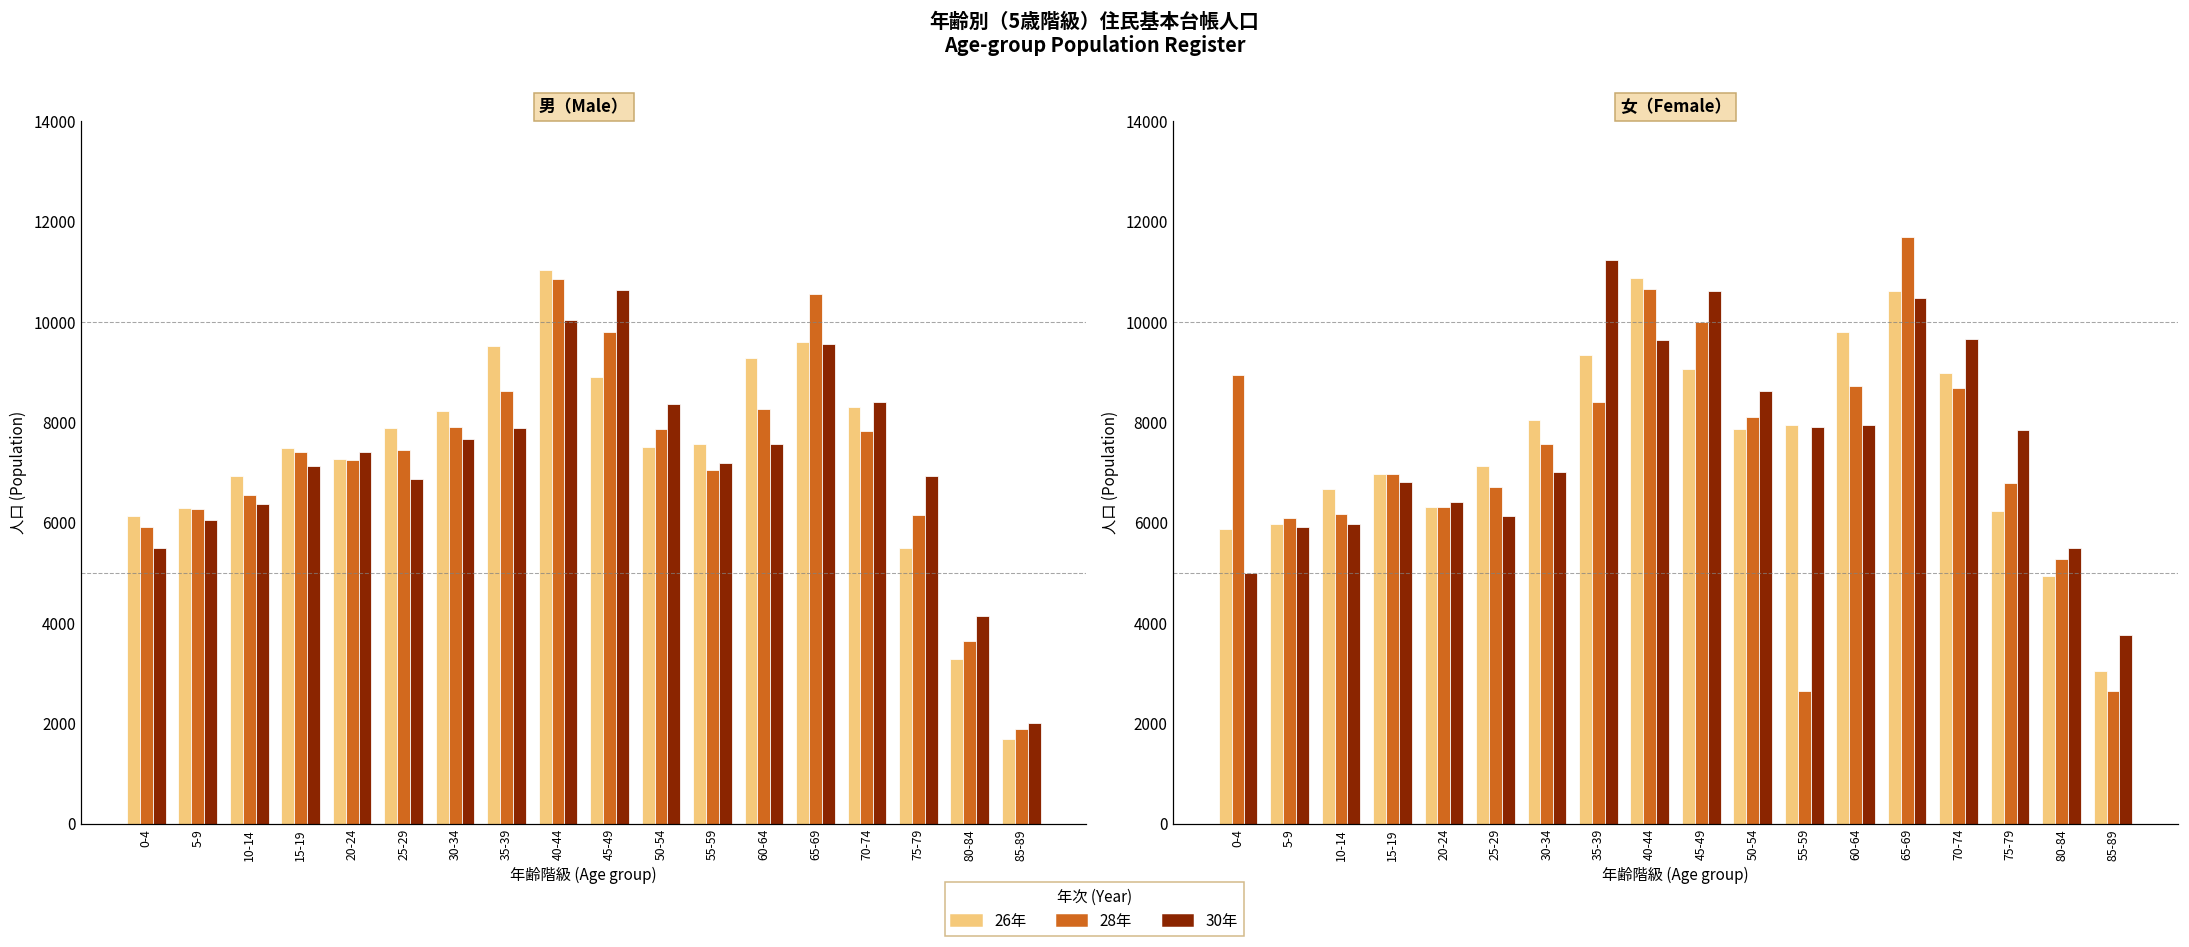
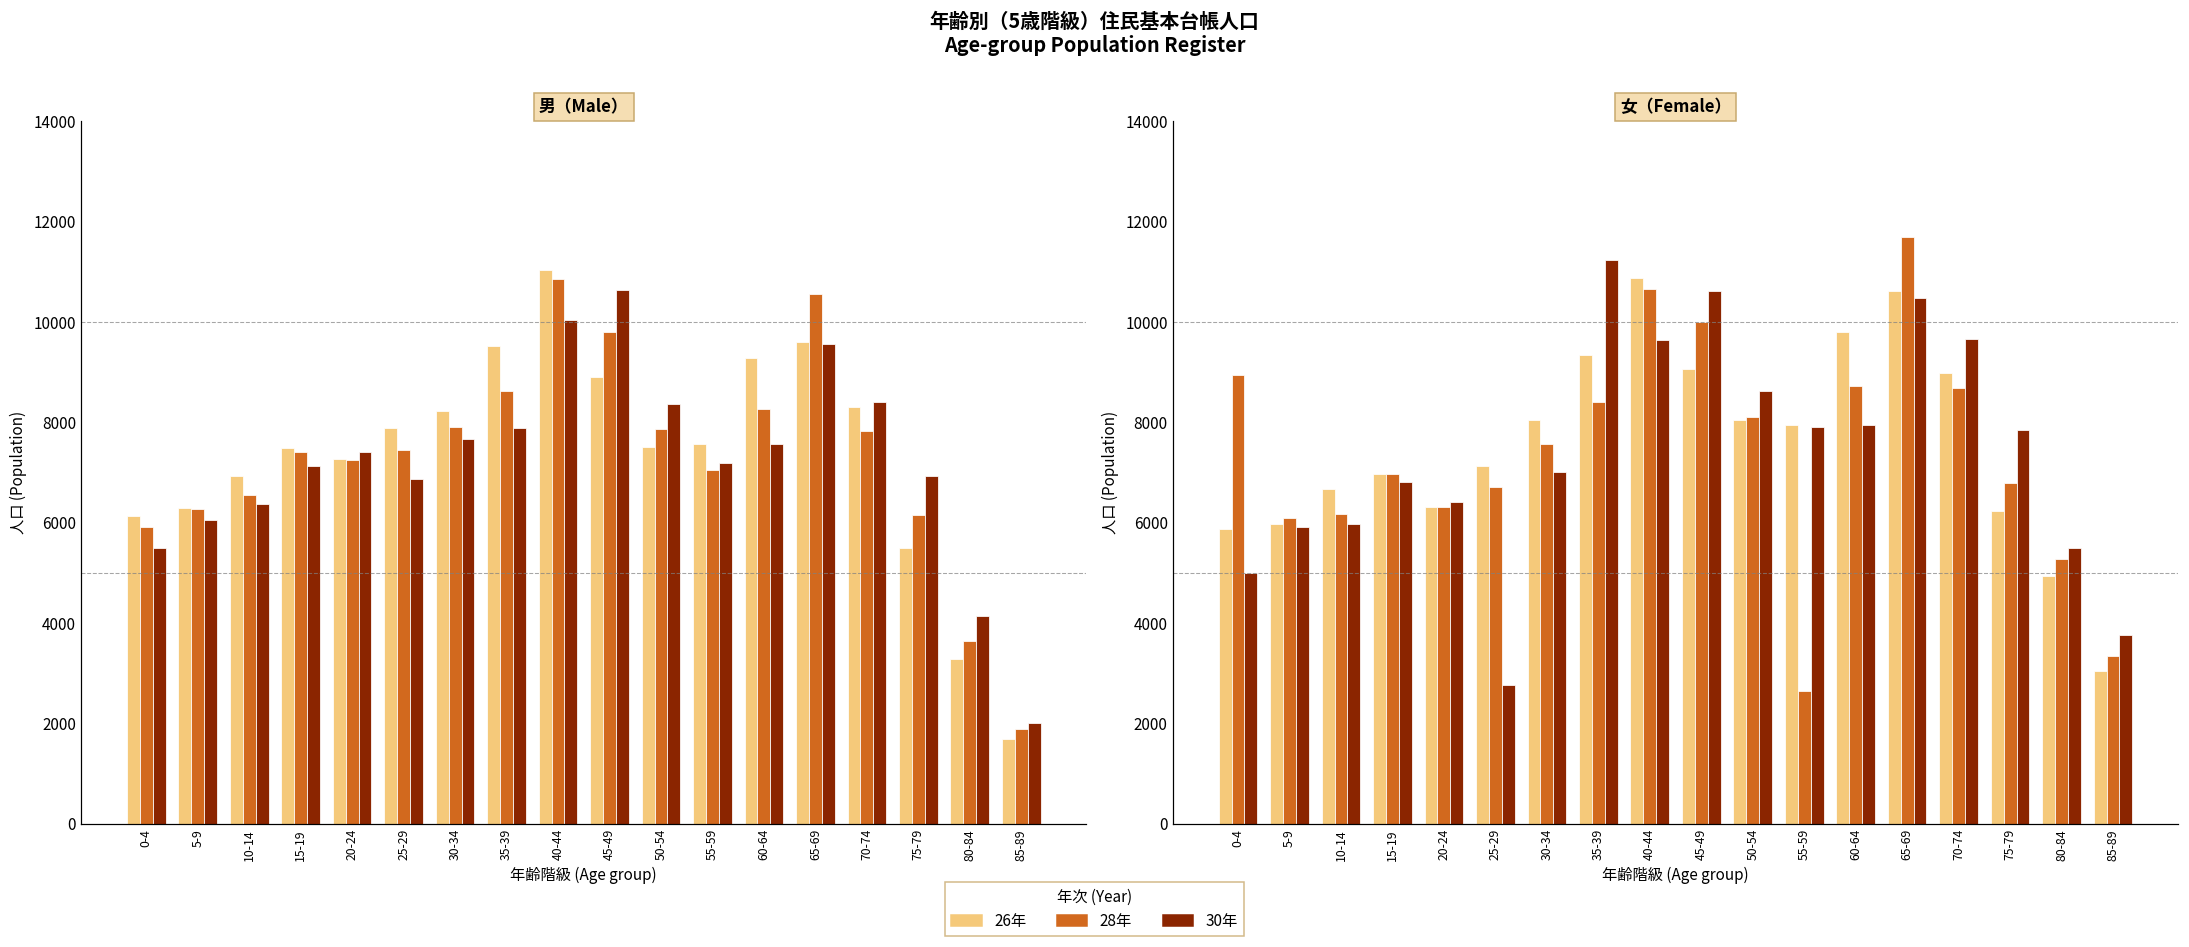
  {
    "男（Male）": {
      "26年": {
        "0-4": 6100,
        "5-9": 6300,
        "10-14": 6900,
        "15-19": 7500,
        "20-24": 7300,
        "25-29": 7900,
        "30-34": 8200,
        "35-39": 9500,
        "40-44": 11000,
        "45-49": 8900,
        "50-54": 7500,
        "55-59": 7600,
        "60-64": 9300,
        "65-69": 9600,
        "70-74": 8300,
        "75-79": 5500,
        "80-84": 3300,
        "85-89": 1700
      },
      "28年": {
        "0-4": 5900,
        "5-9": 6300,
        "10-14": 6500,
        "15-19": 7400,
        "20-24": 7300,
        "25-29": 7400,
        "30-34": 7900,
        "35-39": 8600,
        "40-44": 10800,
        "45-49": 9800,
        "50-54": 7900,
        "55-59": 7100,
        "60-64": 8300,
        "65-69": 10500,
        "70-74": 7800,
        "75-79": 6200,
        "80-84": 3600,
        "85-89": 1900
      },
      "30年": {
        "0-4": 5500,
        "5-9": 6100,
        "10-14": 6400,
        "15-19": 7100,
        "20-24": 7400,
        "25-29": 6900,
        "30-34": 7700,
        "35-39": 7900,
        "40-44": 10000,
        "45-49": 10600,
        "50-54": 8400,
        "55-59": 7200,
        "60-64": 7600,
        "65-69": 9600,
        "70-74": 8400,
        "75-79": 6900,
        "80-84": 4100,
        "85-89": 2000
      }
    },
    "女（Female）": {
      "26年": {
        "0-4": 5900,
        "5-9": 6000,
        "10-14": 6700,
        "15-19": 7000,
        "20-24": 6300,
        "25-29": 7100,
        "30-34": 8000,
        "35-39": 9300,
        "40-44": 10900,
        "45-49": 9100,
-       "50-54": 7900,
+       "50-54": 8000,
        "55-59": 8000,
        "60-64": 9800,
        "65-69": 10600,
        "70-74": 9000,
        "75-79": 6200,
        "80-84": 4900,
        "85-89": 3000
      },
      "28年": {
        "0-4": 8900,
        "5-9": 6100,
        "10-14": 6200,
        "15-19": 7000,
        "20-24": 6300,
        "25-29": 6700,
        "30-34": 7600,
        "35-39": 8400,
        "40-44": 10700,
        "45-49": 10000,
        "50-54": 8100,
        "55-59": 2700,
        "60-64": 8700,
        "65-69": 11700,
        "70-74": 8700,
        "75-79": 6800,
        "80-84": 5300,
-       "85-89": 2600
+       "85-89": 3300
      },
      "30年": {
        "0-4": 5000,
        "5-9": 5900,
        "10-14": 6000,
        "15-19": 6800,
        "20-24": 6400,
-       "25-29": 6100,
+       "25-29": 2800,
        "30-34": 7000,
        "35-39": 11200,
        "40-44": 9600,
        "45-49": 10600,
        "50-54": 8600,
        "55-59": 7900,
        "60-64": 8000,
        "65-69": 10500,
        "70-74": 9700,
        "75-79": 7900,
        "80-84": 5500,
        "85-89": 3800
      }
    }
  }
